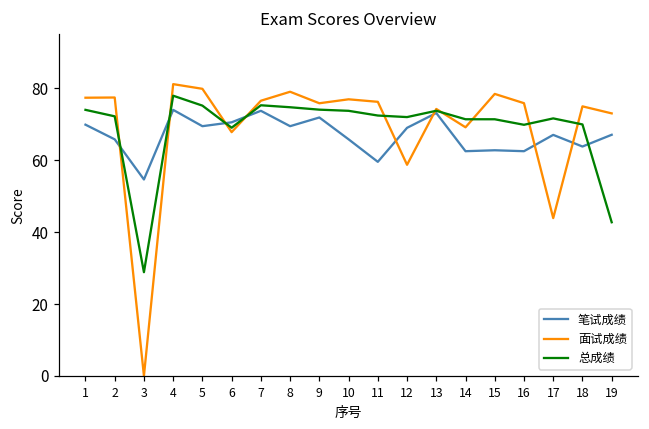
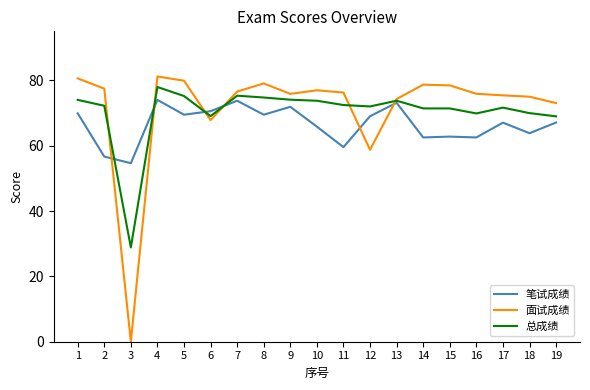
  {
    "笔试成绩": {
      "1": 70,
-     "2": 66,
+     "2": 57,
      "3": 55,
      "4": 74,
      "5": 69,
      "6": 71,
      "7": 74,
      "8": 69,
      "9": 72,
      "10": 66,
      "11": 60,
      "12": 69,
      "14": 63,
      "15": 63,
      "16": 63,
      "17": 67,
      "18": 64,
      "19": 67
    },
    "面试成绩": {
-     "1": 77,
+     "1": 81,
      "2": 77,
      "3": 0,
      "4": 81,
      "5": 80,
      "6": 68,
      "7": 77,
      "8": 79,
      "9": 76,
      "10": 77,
      "11": 76,
      "12": 59,
-     "14": 69,
+     "14": 79,
      "15": 78,
      "16": 76,
-     "17": 44,
+     "17": 75,
      "18": 75,
      "19": 73
    },
    "总成绩": {
      "1": 74,
      "2": 72,
      "3": 29,
      "4": 78,
      "5": 75,
      "6": 69,
      "7": 75,
      "8": 75,
      "9": 74,
      "10": 74,
      "11": 72,
      "12": 72,
      "14": 71,
      "15": 71,
      "16": 70,
      "17": 72,
      "18": 70,
-     "19": 43
+     "19": 69
    }
  }
